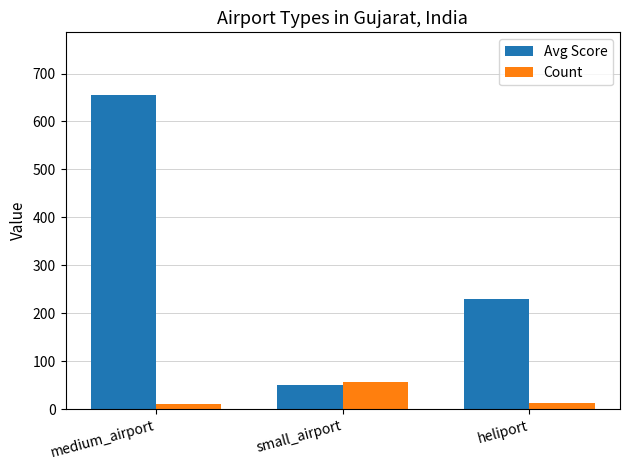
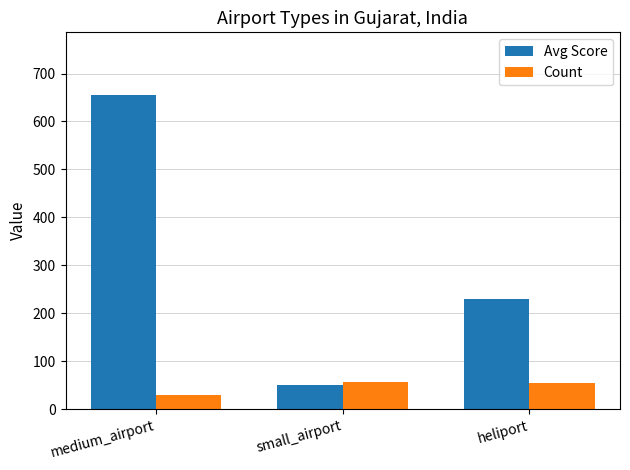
  {
    "Avg Score": {
      "medium_airport": 660,
      "small_airport": 50,
      "heliport": 230
    },
    "Count": {
-     "medium_airport": 10,
+     "medium_airport": 30,
      "small_airport": 60,
-     "heliport": 10
+     "heliport": 50
    }
  }
